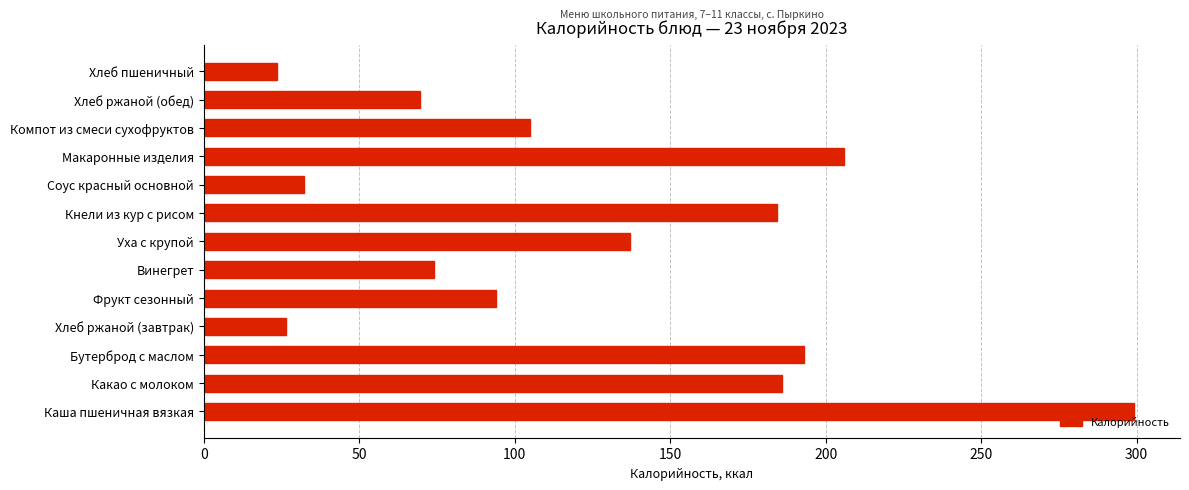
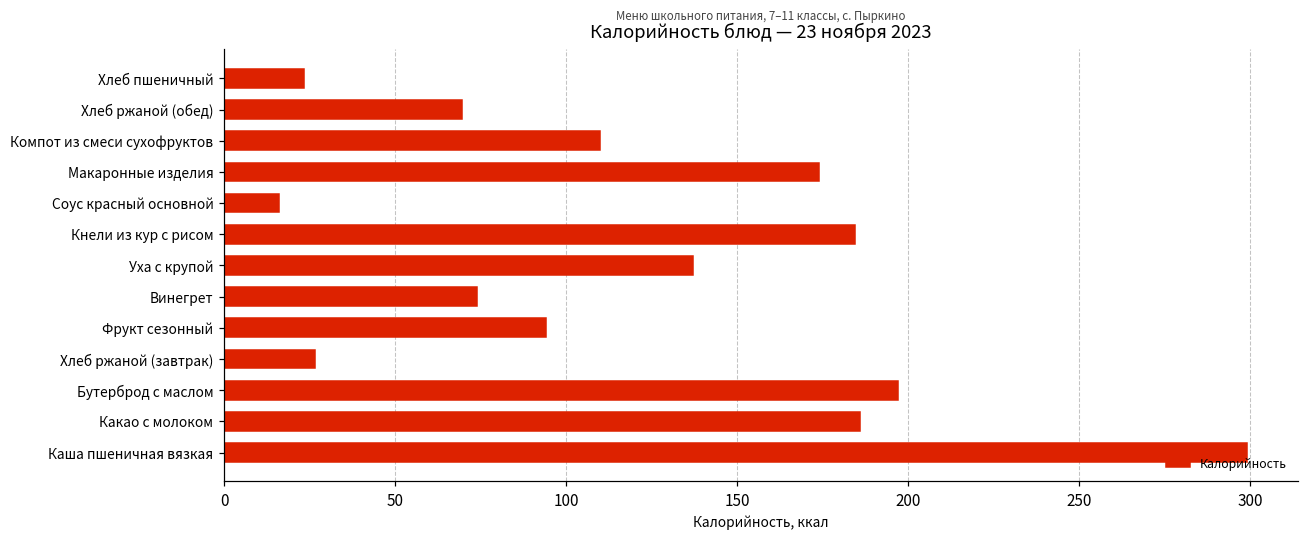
  {
    "Хлеб пшеничный": 24,
    "Хлеб ржаной (обед)": 70,
-   "Компот из смеси сухофруктов": 105,
-   "Макаронные изделия": 206,
-   "Соус красный основной": 32,
+   "Компот из смеси сухофруктов": 110,
+   "Макаронные изделия": 174,
+   "Соус красный основной": 16,
    "Кнели из кур с рисом": 184,
    "Уха с крупой": 137,
    "Винегрет": 74,
    "Фрукт сезонный": 94,
    "Хлеб ржаной (завтрак)": 27,
-   "Бутерброд с маслом": 193,
+   "Бутерброд с маслом": 197,
    "Какао с молоком": 186,
    "Каша пшеничная вязкая": 299
  }
